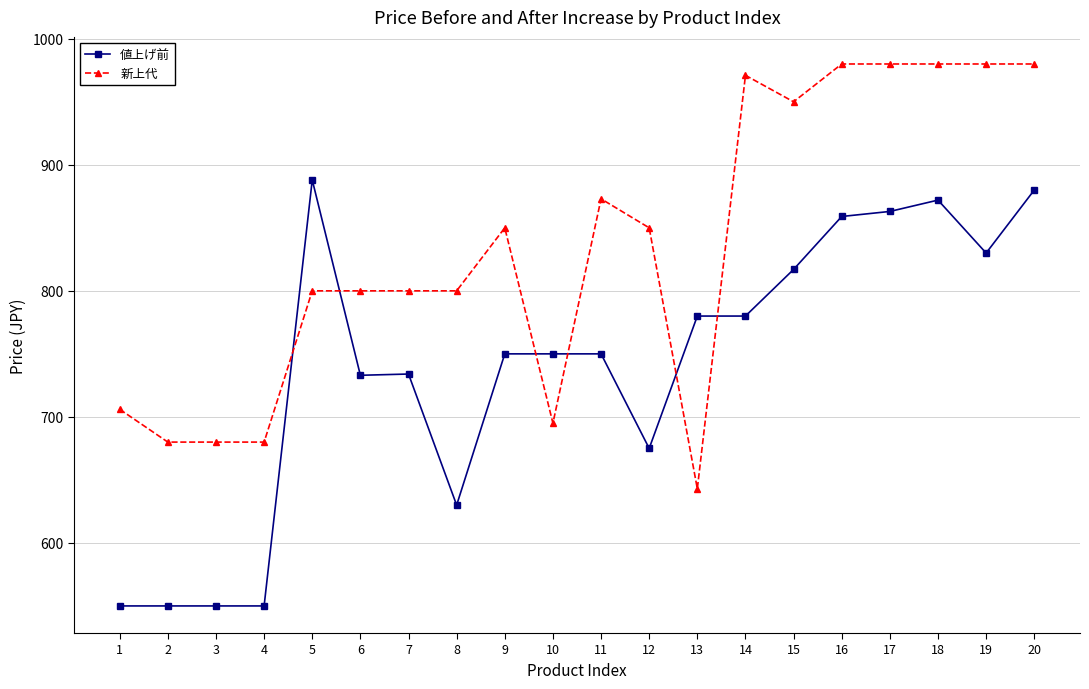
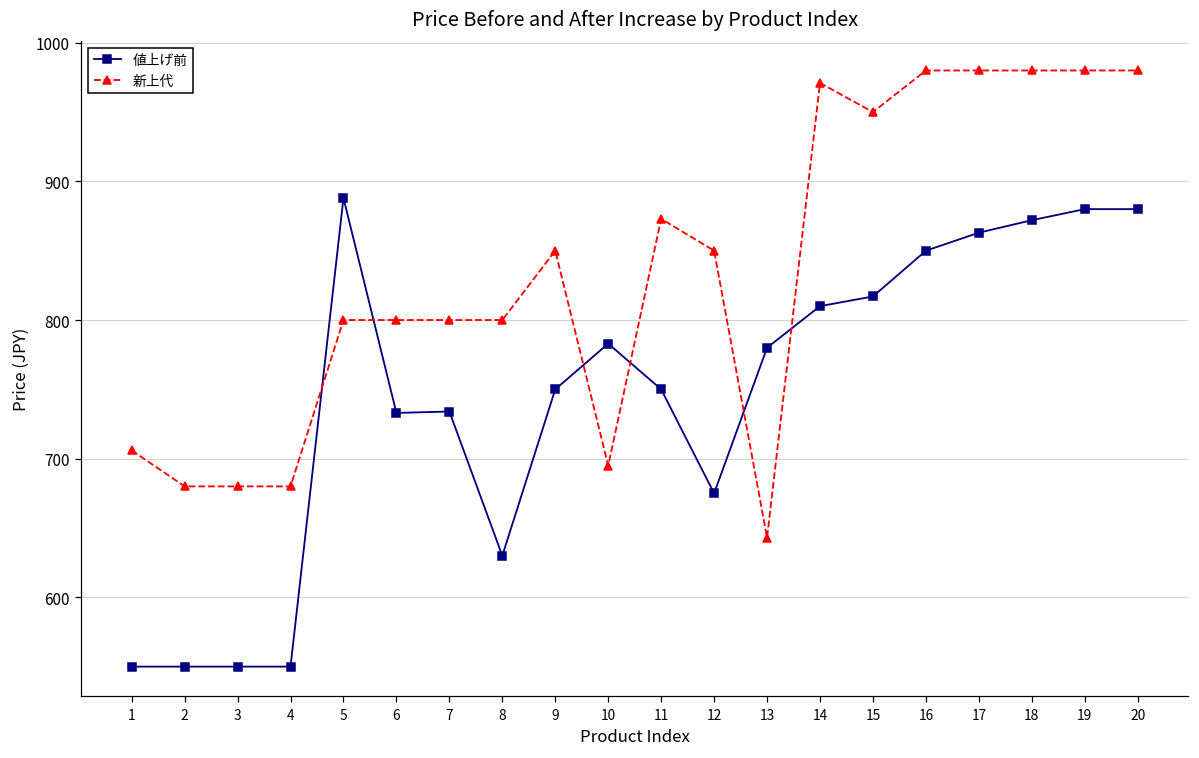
  {
    "値上げ前": {
      "1": 550,
      "2": 550,
      "3": 550,
      "4": 550,
      "5": 888,
      "6": 733,
      "7": 734,
      "8": 630,
      "9": 750,
-     "10": 750,
+     "10": 783,
      "11": 750,
      "12": 675,
      "13": 780,
-     "14": 780,
+     "14": 810,
      "15": 817,
-     "16": 859,
+     "16": 850,
      "17": 863,
      "18": 872,
-     "19": 830,
+     "19": 880,
      "20": 880
    },
    "新上代": {
      "1": 706,
      "2": 680,
      "3": 680,
      "4": 680,
      "5": 800,
      "6": 800,
      "7": 800,
      "8": 800,
      "9": 850,
      "10": 695,
      "11": 873,
      "12": 850,
      "13": 643,
      "14": 971,
      "15": 950,
      "16": 980,
      "17": 980,
      "18": 980,
      "19": 980,
      "20": 980
    }
  }
